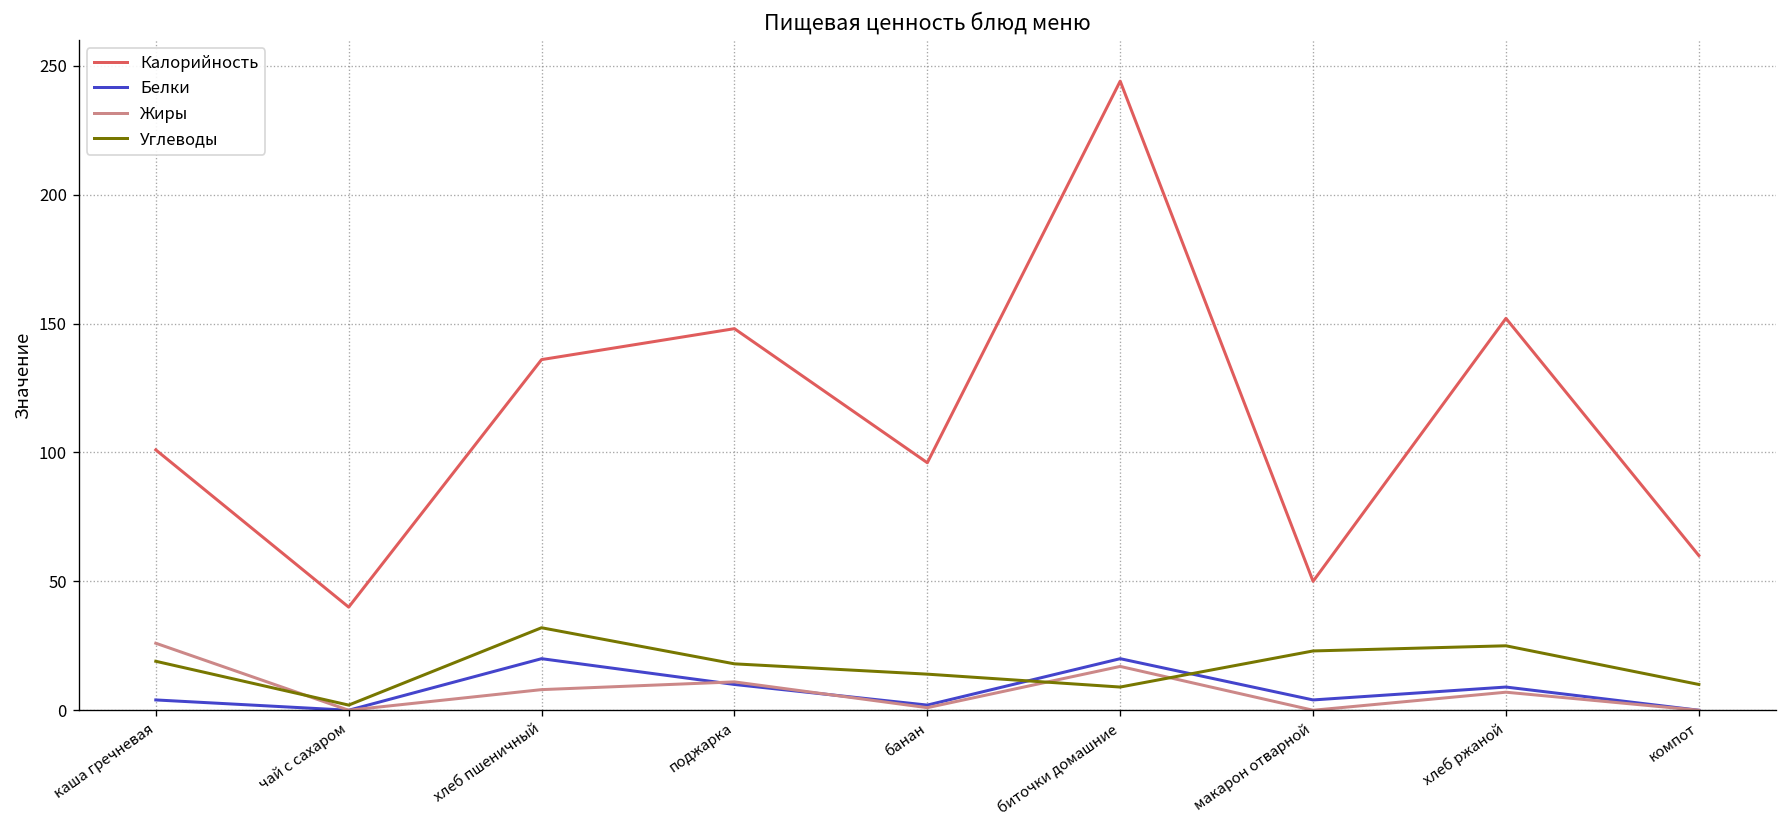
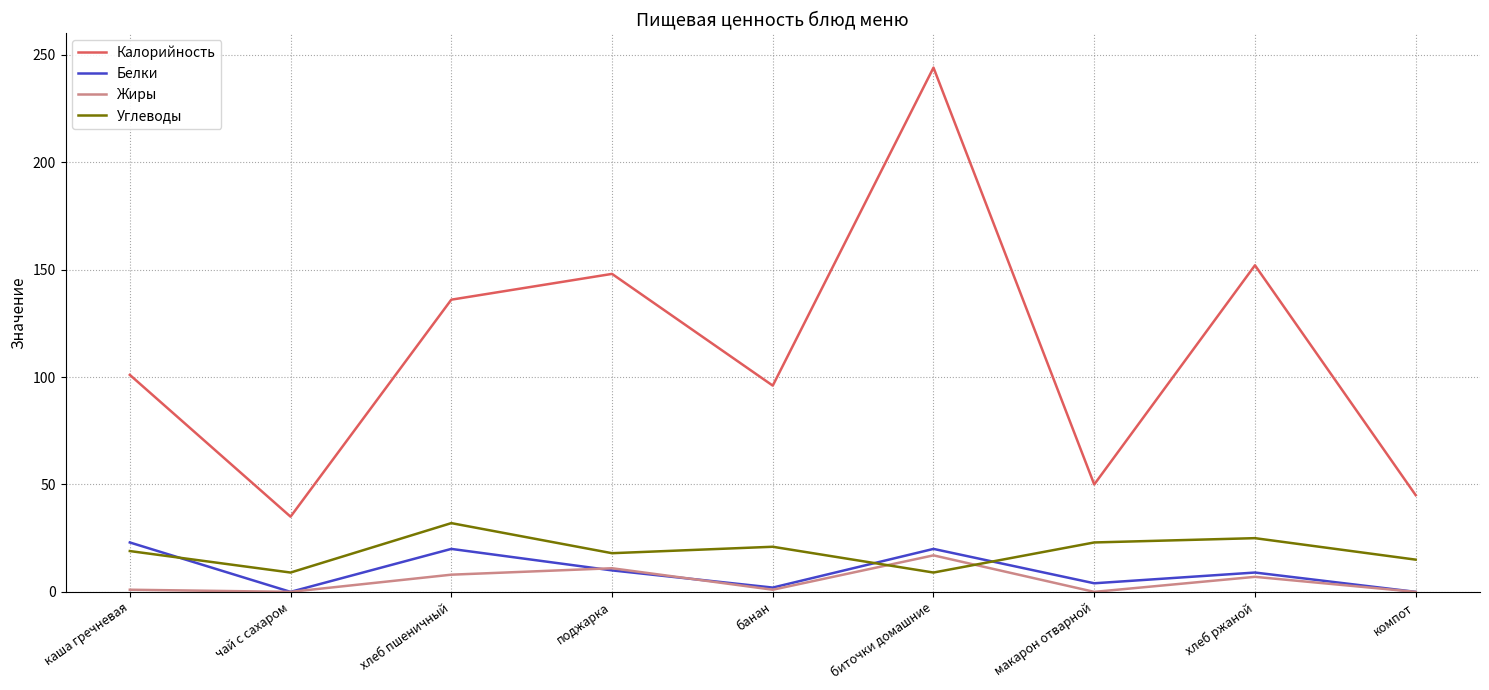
  {
    "Калорийность": {
      "каша гречневая": 101,
-     "чай с сахаром": 40,
+     "чай с сахаром": 35,
      "хлеб пшеничный": 136,
      "поджарка": 148,
      "банан": 96,
      "биточки домашние": 244,
      "макарон отварной": 50,
      "хлеб ржаной": 152,
-     "компот": 60
+     "компот": 45
    },
    "Белки": {
-     "каша гречневая": 4,
+     "каша гречневая": 23,
      "хлеб пшеничный": 20,
      "биточки домашние": 20,
      "макарон отварной": 4,
      "хлеб ржаной": 9
    },
    "Жиры": {
-     "каша гречневая": 26,
+     "каша гречневая": 1,
      "хлеб пшеничный": 8,
      "биточки домашние": 17,
      "макарон отварной": 0,
      "хлеб ржаной": 7
    },
    "Углеводы": {
      "каша гречневая": 19,
-     "чай с сахаром": 2,
+     "чай с сахаром": 9,
      "хлеб пшеничный": 32,
      "поджарка": 18,
-     "банан": 14,
+     "банан": 21,
      "биточки домашние": 9,
      "макарон отварной": 23,
      "хлеб ржаной": 25,
-     "компот": 10
+     "компот": 15
    }
  }
